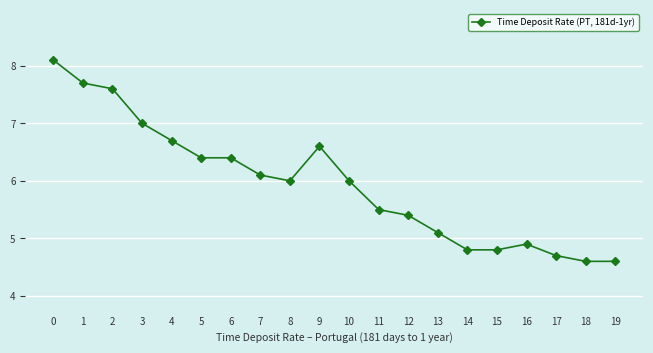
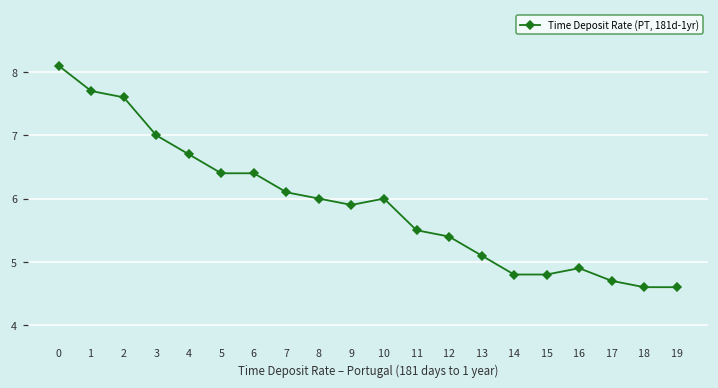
  {
    "0": 8.1,
    "1": 7.7,
    "2": 7.6,
    "3": 7.0,
    "4": 6.7,
    "5": 6.4,
    "6": 6.4,
    "7": 6.1,
    "8": 6.0,
-   "9": 6.6,
+   "9": 5.9,
    "10": 6.0,
    "11": 5.5,
    "12": 5.4,
    "13": 5.1,
    "14": 4.8,
    "15": 4.8,
    "16": 4.9,
    "17": 4.7,
    "18": 4.6,
    "19": 4.6
  }
